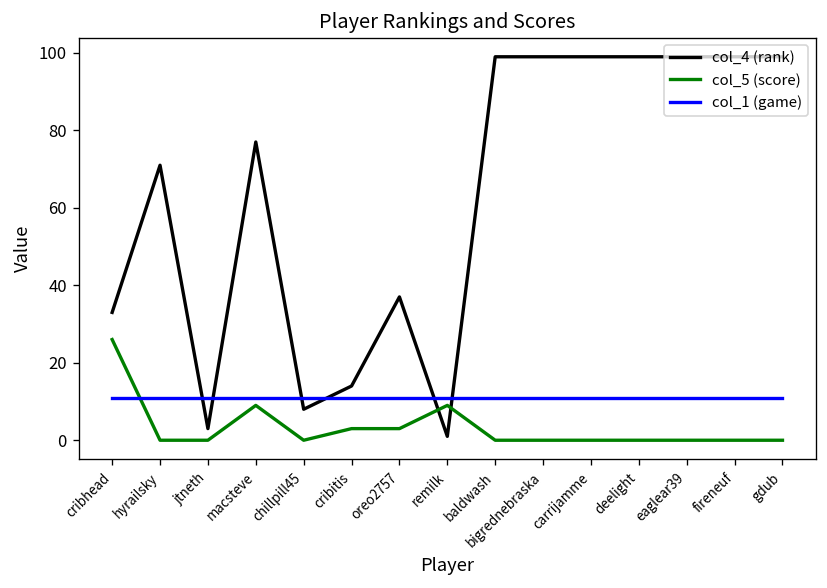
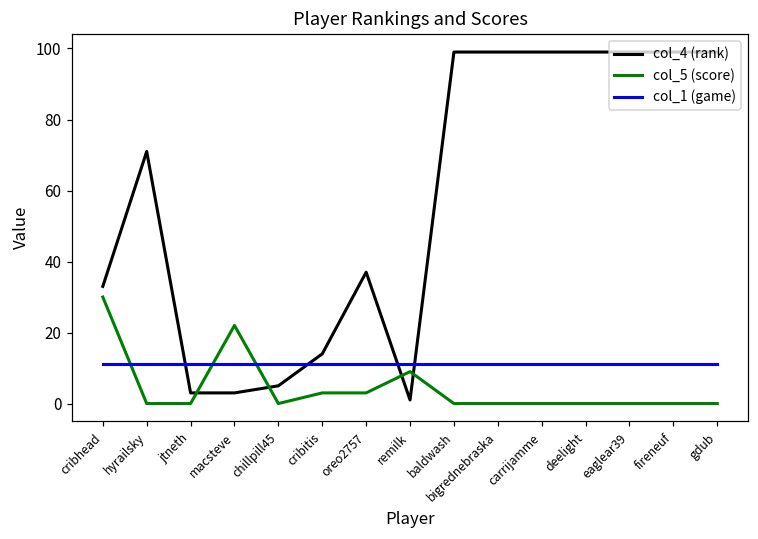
  {
    "col_4 (rank)": {
      "cribhead": 33,
      "hyrailsky": 71,
      "jtneth": 3,
-     "macsteve": 77,
-     "chillpill45": 8,
+     "macsteve": 3,
+     "chillpill45": 5,
      "cribitis": 14,
      "oreo2757": 37,
      "remilk": 1,
      "baldwash": 99,
      "bigrednebraska": 99,
      "carrijamme": 99,
      "deelight": 99
    },
    "col_5 (score)": {
-     "cribhead": 26,
+     "cribhead": 30,
      "hyrailsky": 0,
      "jtneth": 0,
-     "macsteve": 9,
+     "macsteve": 22,
      "chillpill45": 0,
      "cribitis": 3,
      "oreo2757": 3,
      "remilk": 9,
      "baldwash": 0,
      "bigrednebraska": 0,
      "carrijamme": 0,
      "deelight": 0,
      "eaglear39": 0,
      "fireneuf": 0,
      "gdub": 0
    },
    "col_1 (game)": {
      "cribhead": 11,
      "hyrailsky": 11,
      "jtneth": 11,
      "macsteve": 11,
      "chillpill45": 11,
      "cribitis": 11,
      "oreo2757": 11,
      "remilk": 11,
      "baldwash": 11,
      "bigrednebraska": 11,
      "carrijamme": 11,
      "deelight": 11,
      "eaglear39": 11,
      "fireneuf": 11,
      "gdub": 11
    }
  }
